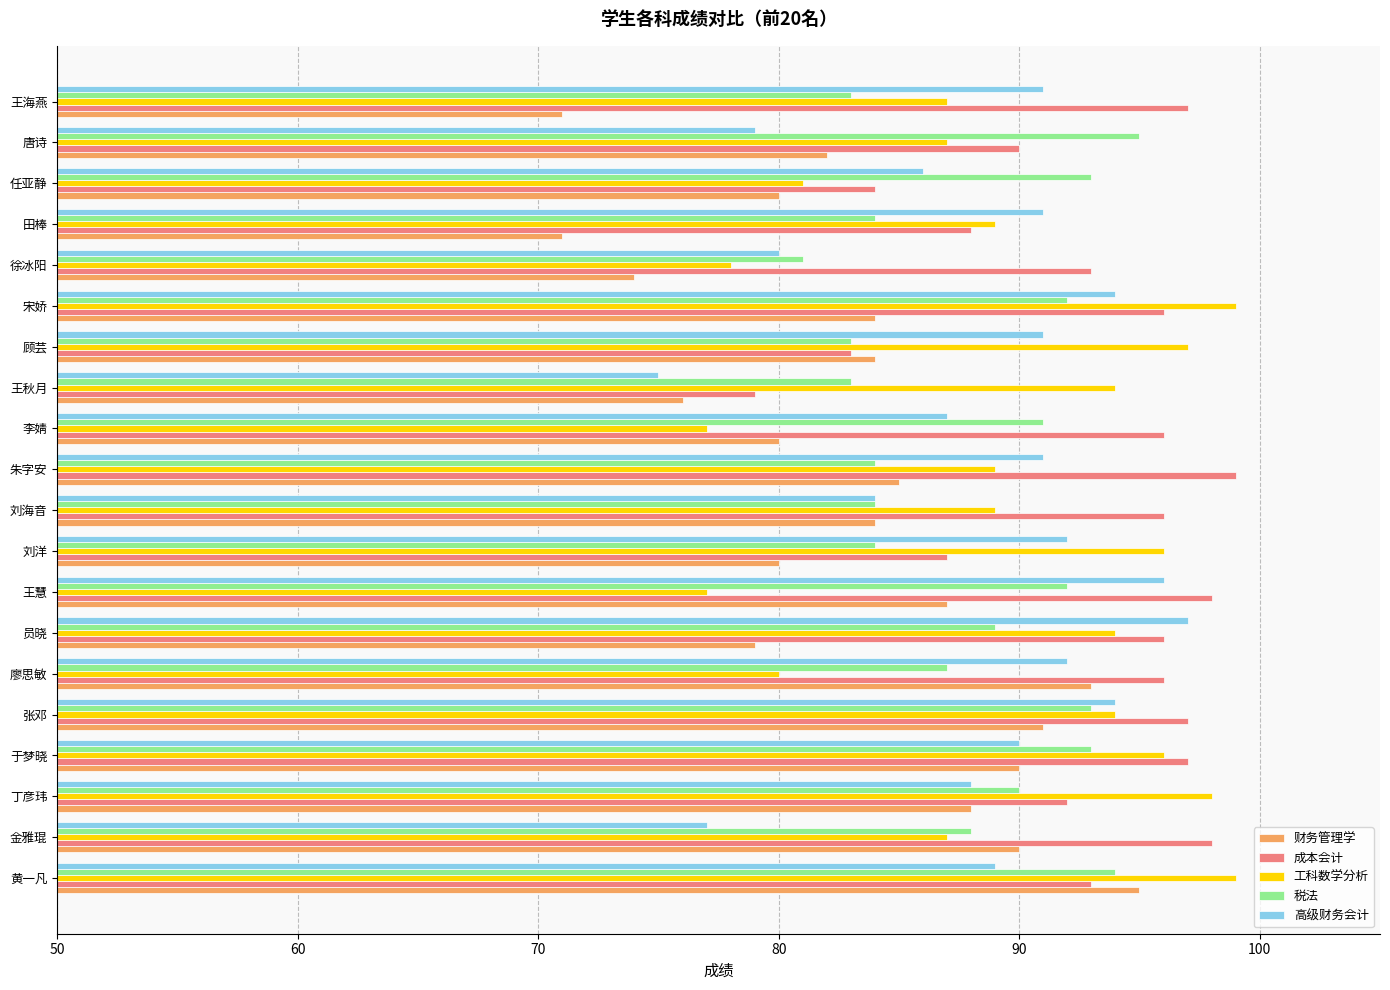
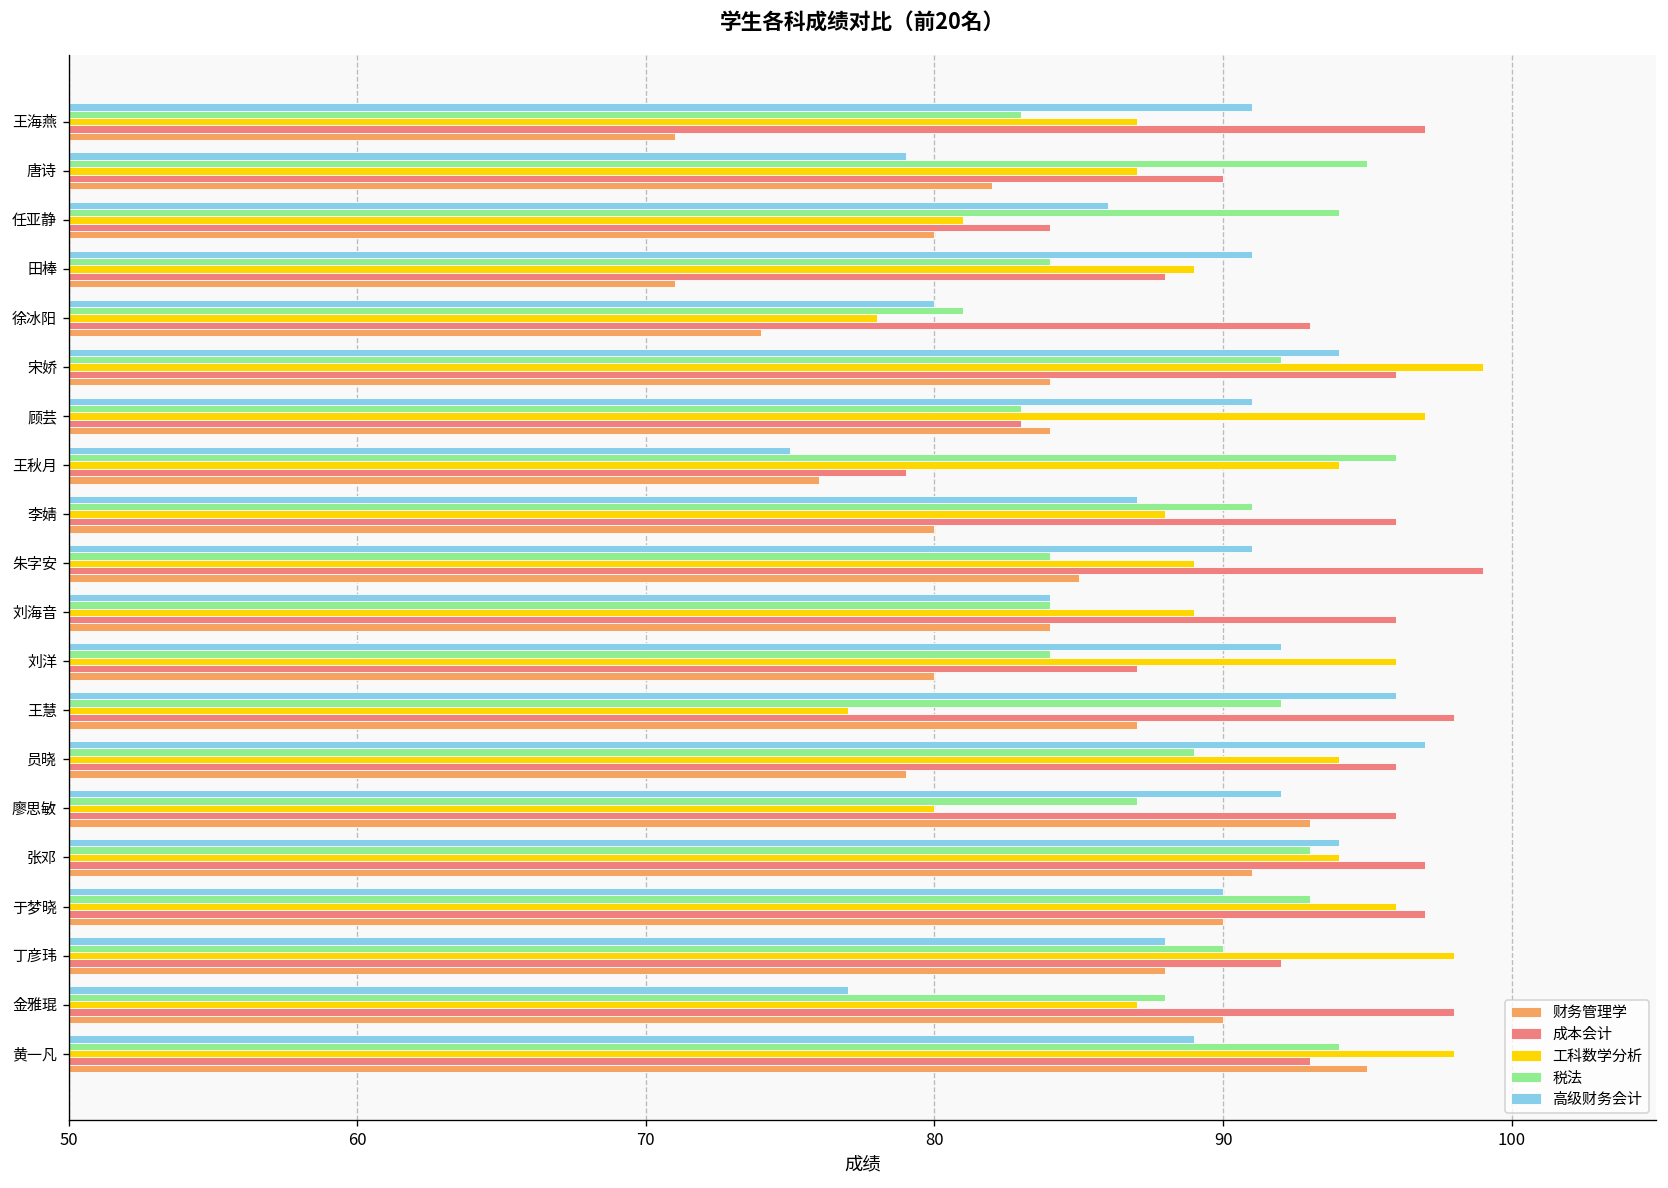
  {
    "工科数学分析": {
      "王海燕": 87,
      "唐诗": 87,
      "任亚静": 81,
      "田棒": 89,
      "徐冰阳": 78,
      "宋娇": 99,
      "顾芸": 97,
      "王秋月": 94,
-     "李婧": 77,
+     "李婧": 88,
      "朱字安": 89,
      "刘海音": 89,
      "刘洋": 96,
      "王慧": 77,
      "员晓": 94,
      "廖思敏": 80,
      "张邓": 94,
      "于梦晓": 96,
      "丁彦玮": 98,
      "金雅琨": 87,
-     "黄一凡": 99
+     "黄一凡": 98
    },
    "税法": {
      "王海燕": 83,
      "唐诗": 95,
-     "任亚静": 93,
+     "任亚静": 94,
      "田棒": 84,
      "徐冰阳": 81,
      "宋娇": 92,
      "顾芸": 83,
-     "王秋月": 83,
+     "王秋月": 96,
      "李婧": 91,
      "朱字安": 84,
      "刘海音": 84,
      "刘洋": 84,
      "王慧": 92,
      "员晓": 89,
      "廖思敏": 87,
      "张邓": 93,
      "于梦晓": 93,
      "丁彦玮": 90,
      "金雅琨": 88,
      "黄一凡": 94
    },
    "高级财务会计": {
      "王海燕": 91,
      "唐诗": 79,
      "任亚静": 86,
      "田棒": 91,
      "徐冰阳": 80,
      "宋娇": 94,
      "顾芸": 91,
      "王秋月": 75,
      "李婧": 87,
      "朱字安": 91,
      "刘海音": 84,
      "刘洋": 92,
      "王慧": 96,
      "员晓": 97,
      "廖思敏": 92,
      "张邓": 94,
      "于梦晓": 90,
      "丁彦玮": 88,
      "金雅琨": 77,
      "黄一凡": 89
    }
  }
